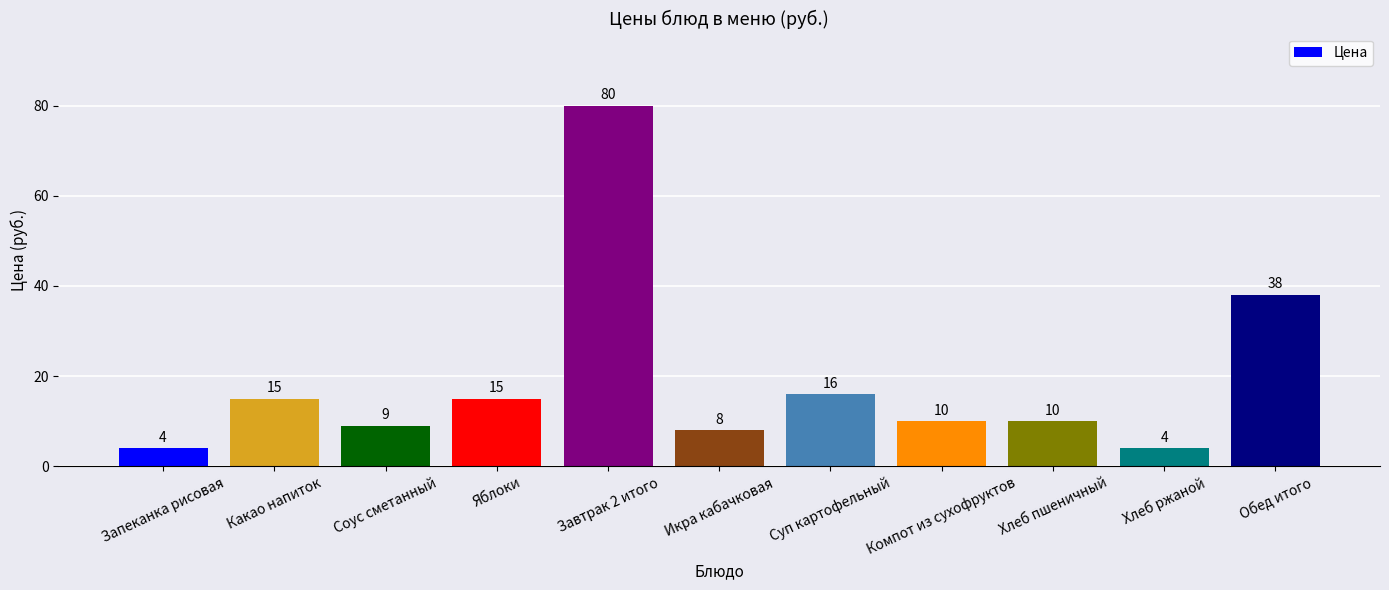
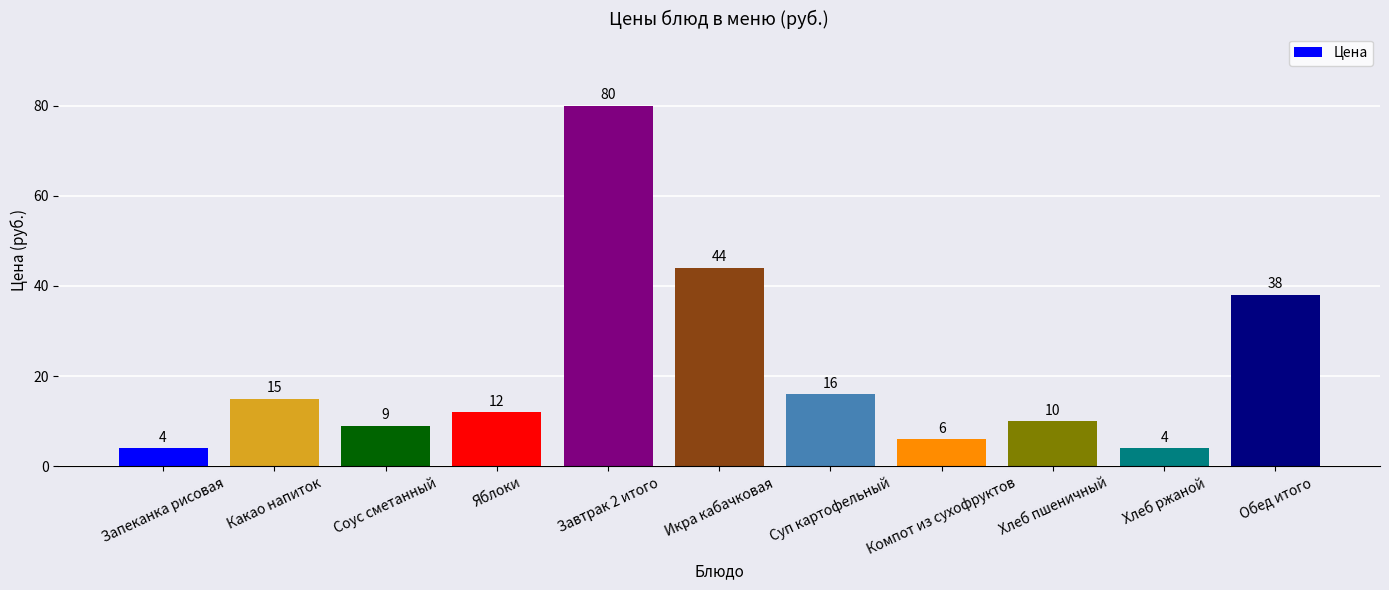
  {
    "Запеканка рисовая": 4,
    "Какао напиток": 15,
    "Соус сметанный": 9,
-   "Яблоки": 15,
+   "Яблоки": 12,
    "Завтрак 2 итого": 80,
-   "Икра кабачковая": 8,
+   "Икра кабачковая": 44,
    "Суп картофельный": 16,
-   "Компот из сухофруктов": 10,
+   "Компот из сухофруктов": 6,
    "Хлеб пшеничный": 10,
    "Хлеб ржаной": 4,
    "Обед итого": 38
  }
